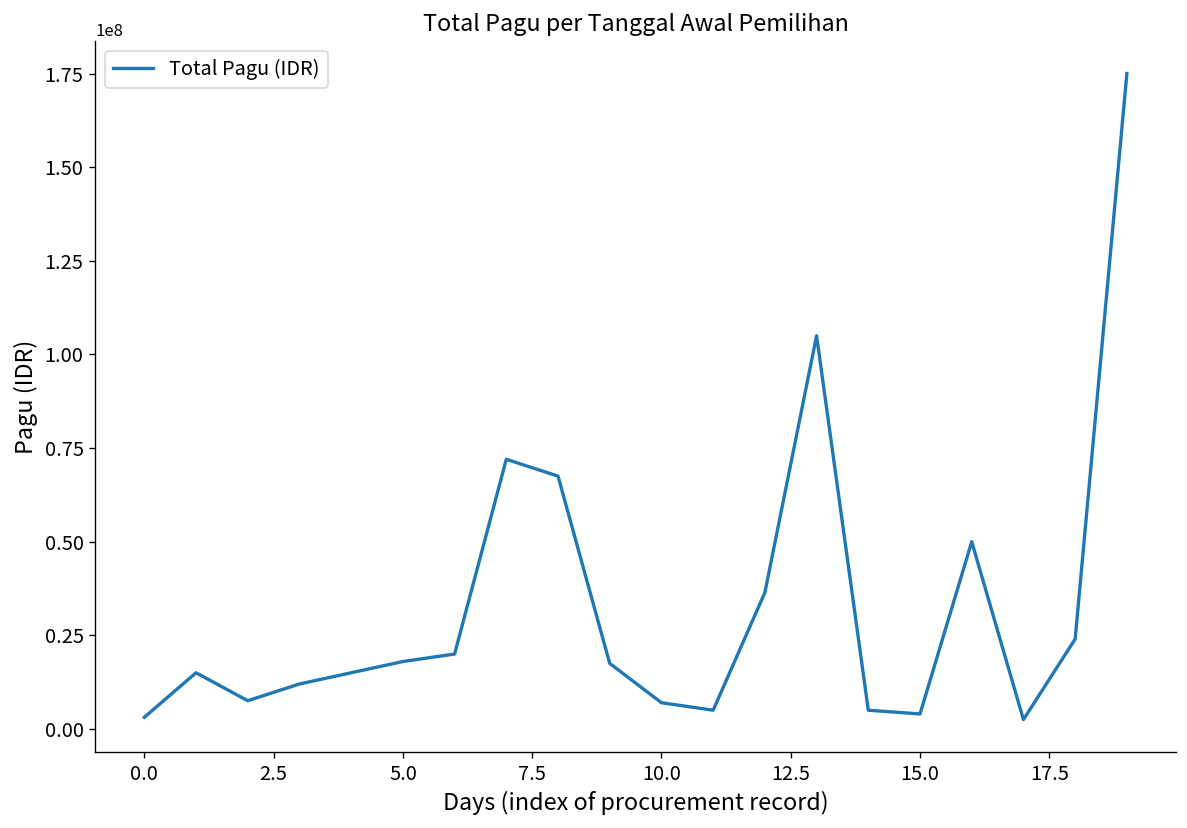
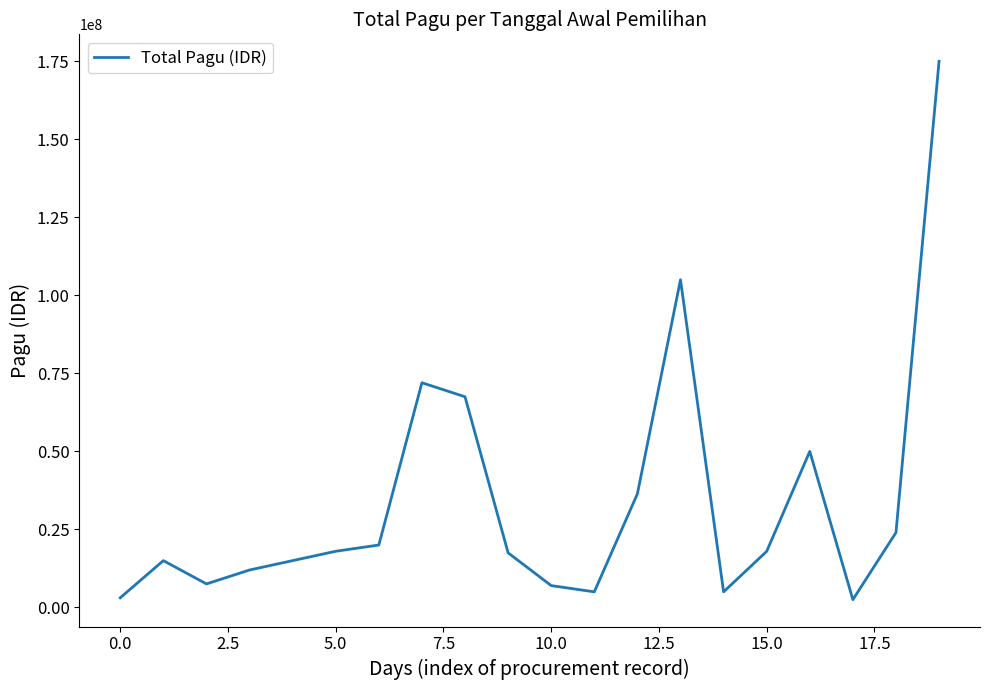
  {
    "0.0": 3000000,
    "5.0": 18000000,
    "10.0": 7000000,
-   "15.0": 4000000
+   "15.0": 18000000
  }
